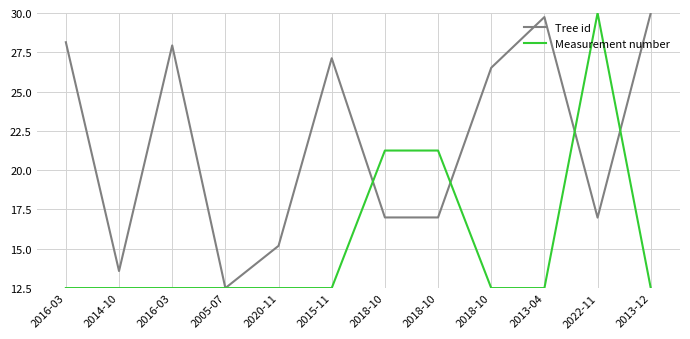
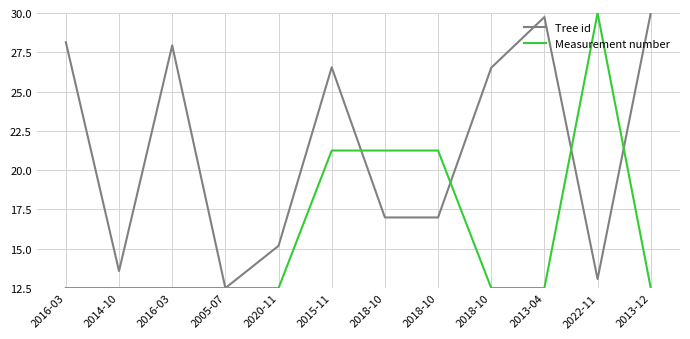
  {
    "Tree id": {
      "2014-10": 13.6,
      "2020-11": 15.2,
-     "2015-11": 27.1,
+     "2015-11": 26.5,
      "2013-04": 29.7,
-     "2022-11": 17.0,
+     "2022-11": 13.1,
      "2013-12": 30.0
    },
    "Measurement number": {
      "2014-10": 12.5,
      "2020-11": 12.5,
-     "2015-11": 12.5,
+     "2015-11": 21.3,
      "2013-04": 12.5,
      "2022-11": 30.0,
      "2013-12": 12.5
    }
  }
